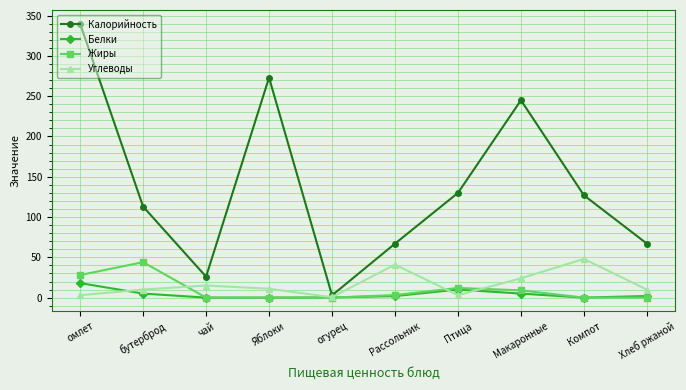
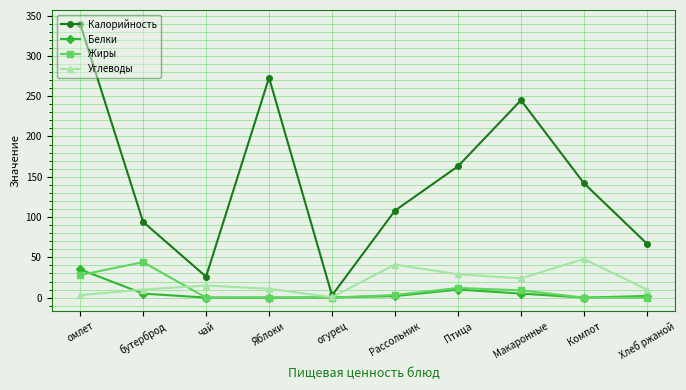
  {
    "Калорийность": {
-     "бутерброд": 110,
+     "бутерброд": 90,
      "чай": 30,
      "Яблоки": 270,
-     "Рассольник": 70,
-     "Птица": 130,
+     "Рассольник": 110,
+     "Птица": 160,
      "Макаронные": 250,
-     "Компот": 130,
+     "Компот": 140,
      "Хлеб ржаной": 70
    },
    "Белки": {
-     "омлет": 20,
+     "омлет": 40,
      "бутерброд": 10,
      "Макаронные": 10
    },
    "Жиры": {
      "омлет": 30,
      "бутерброд": 40,
      "Макаронные": 10
    },
    "Углеводы": {
      "омлет": 0,
      "бутерброд": 10,
      "чай": 20,
      "Яблоки": 10,
      "Рассольник": 40,
-     "Птица": 0,
+     "Птица": 30,
      "Макаронные": 20,
      "Компот": 50,
      "Хлеб ржаной": 10
    }
  }
